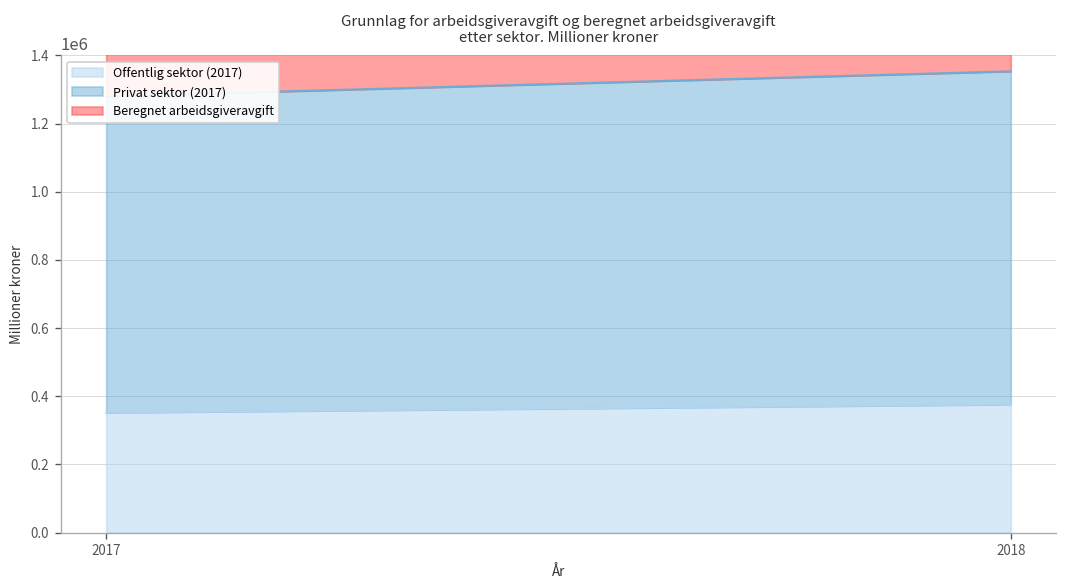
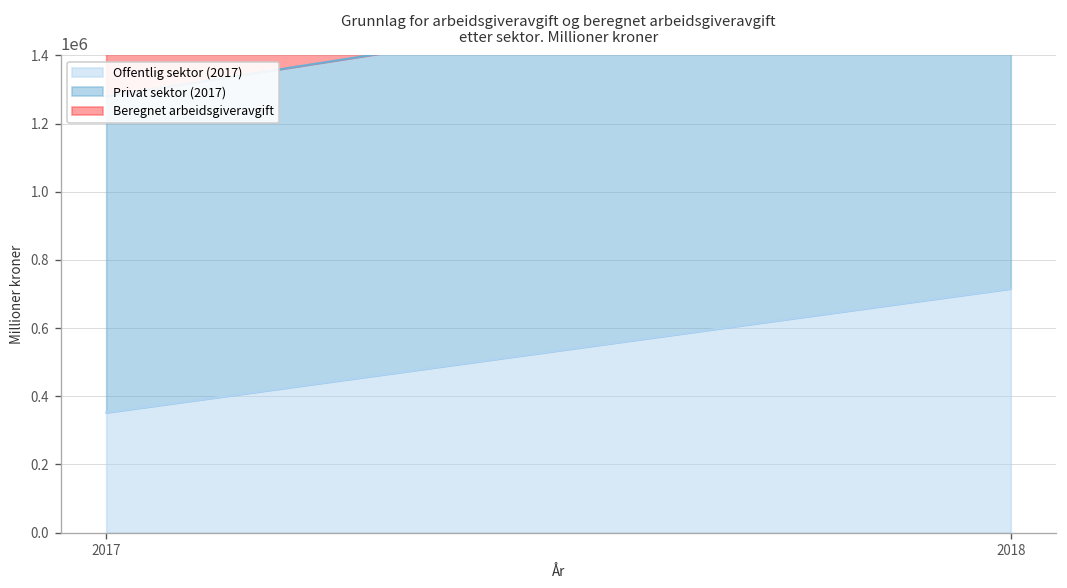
  {
    "Offentlig sektor (2017)": {
      "2017": 350000,
-     "2018": 380000
+     "2018": 720000
    }
  }
